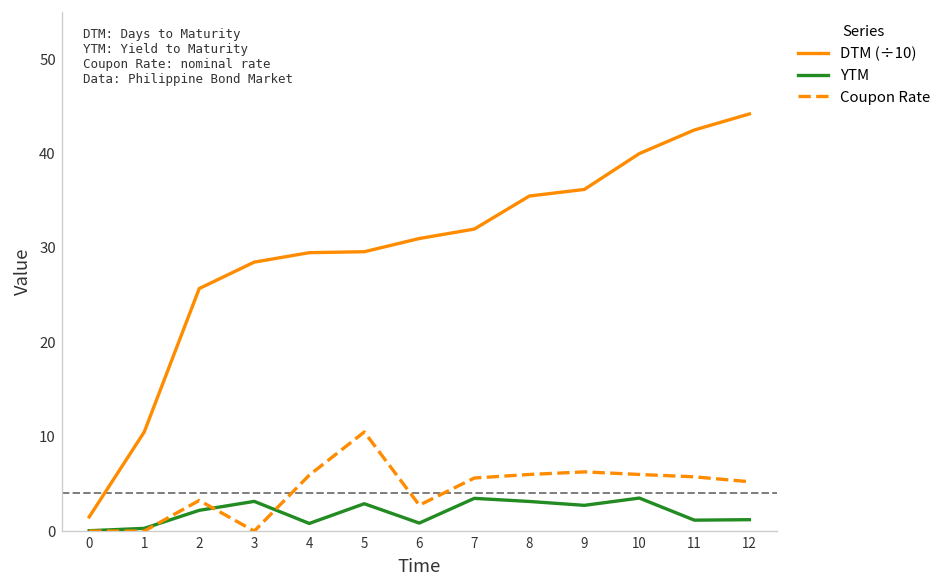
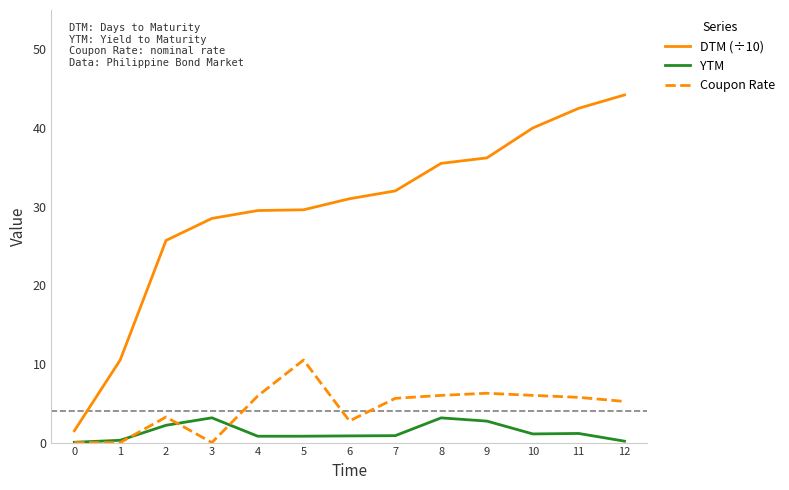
  {
    "YTM": {
      "2": 2,
      "3": 3,
      "4": 1,
-     "5": 3,
+     "5": 1,
      "6": 1,
-     "7": 3,
+     "7": 1,
      "8": 3,
      "9": 3,
-     "10": 4,
+     "10": 1,
      "11": 1,
-     "12": 1
+     "12": 0
    }
  }
